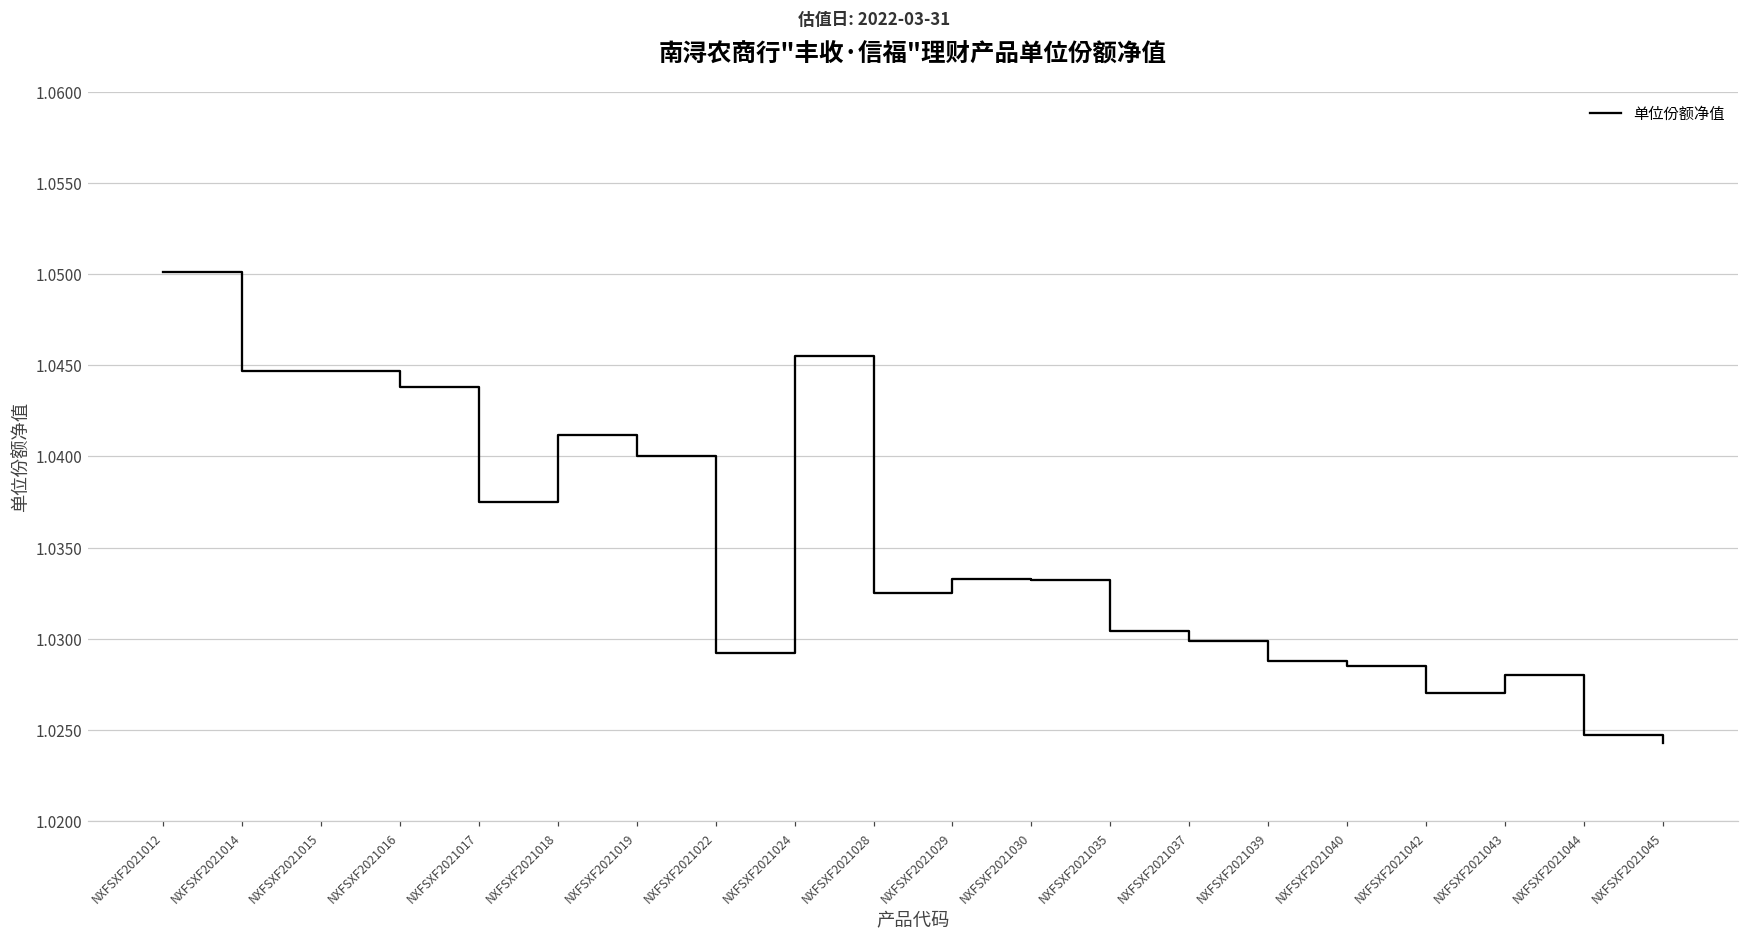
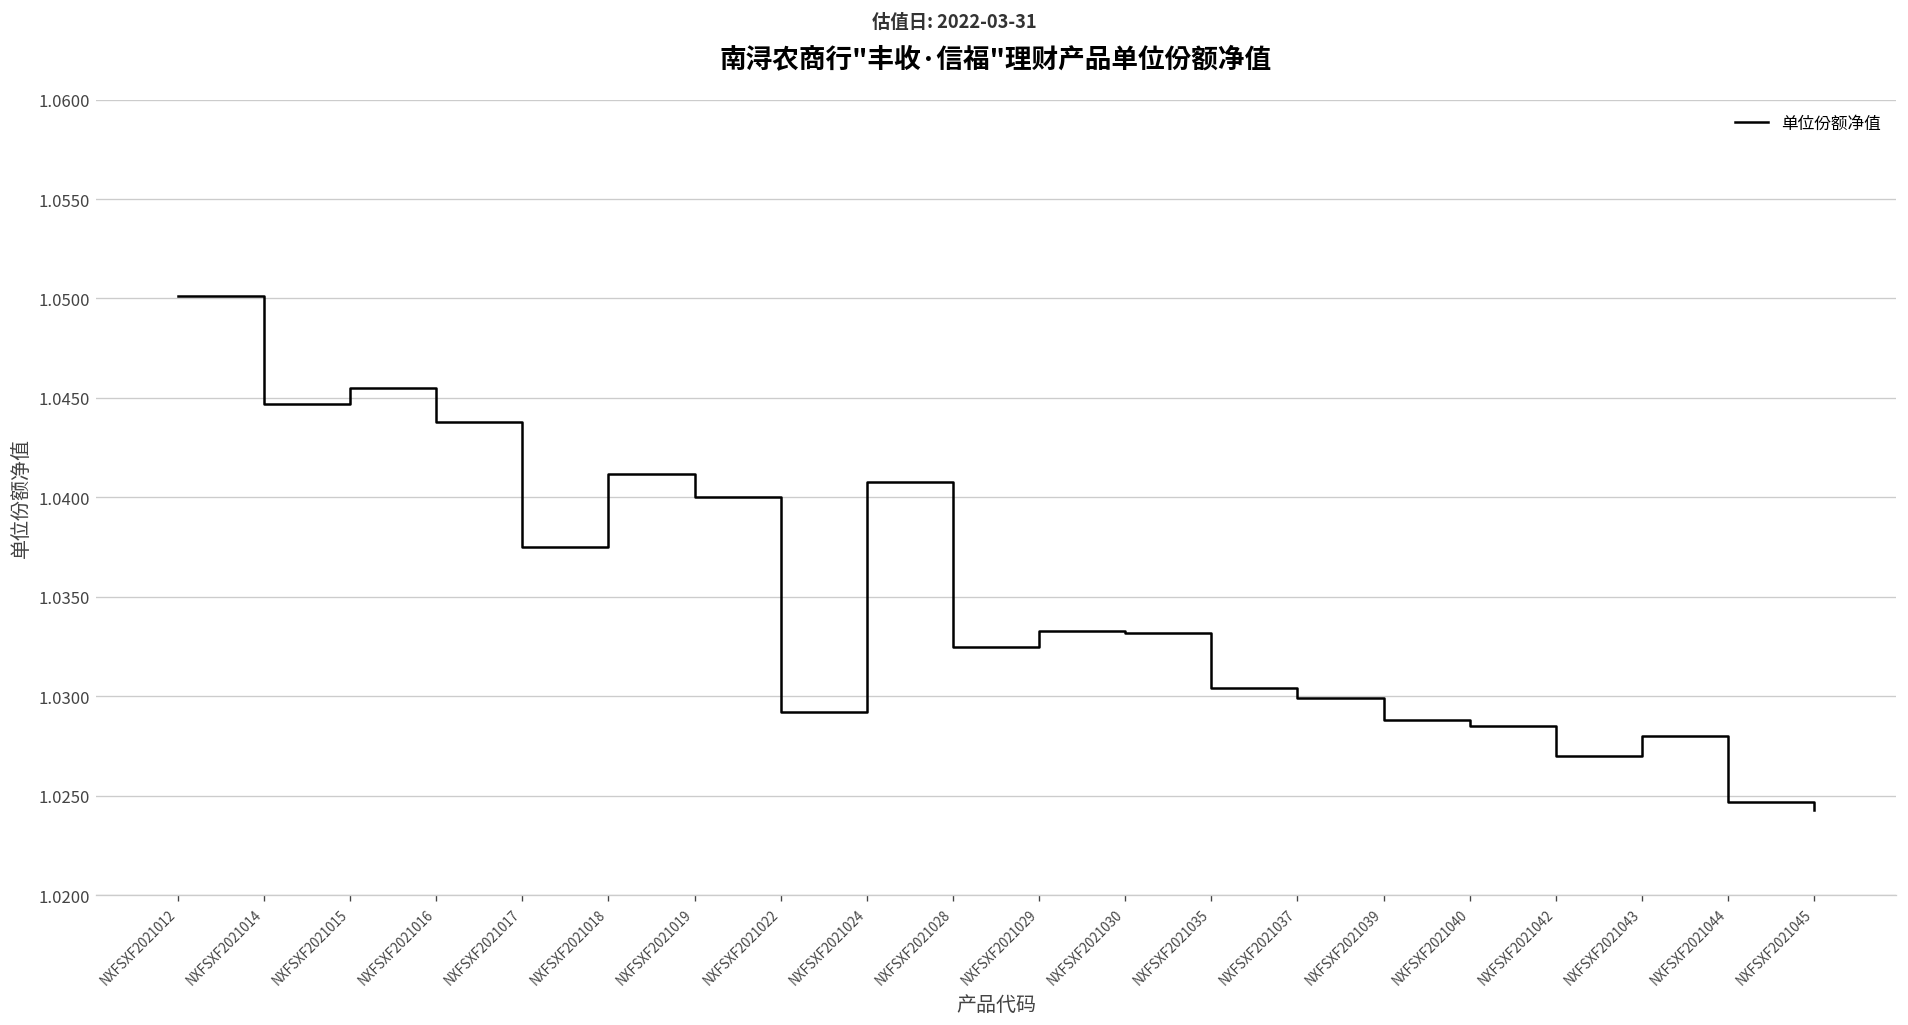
  {
    "NXFSXF2021012": 1.0501,
    "NXFSXF2021014": 1.0447,
-   "NXFSXF2021015": 1.0447,
+   "NXFSXF2021015": 1.0455,
    "NXFSXF2021016": 1.0438,
    "NXFSXF2021017": 1.0375,
    "NXFSXF2021018": 1.0412,
    "NXFSXF2021019": 1.0400,
    "NXFSXF2021022": 1.0292,
-   "NXFSXF2021024": 1.0455,
+   "NXFSXF2021024": 1.0408,
    "NXFSXF2021028": 1.0325,
    "NXFSXF2021029": 1.0333,
    "NXFSXF2021030": 1.0332,
    "NXFSXF2021035": 1.0304,
    "NXFSXF2021037": 1.0299,
    "NXFSXF2021039": 1.0288,
    "NXFSXF2021040": 1.0285,
    "NXFSXF2021042": 1.0270,
    "NXFSXF2021043": 1.0280,
    "NXFSXF2021044": 1.0247,
    "NXFSXF2021045": 1.0243
  }
